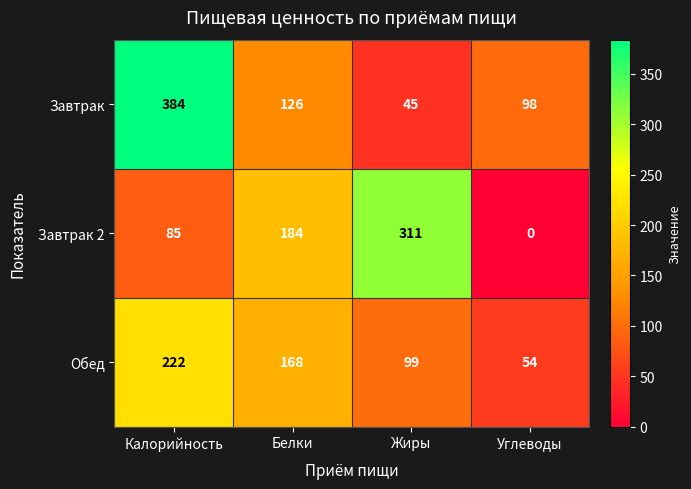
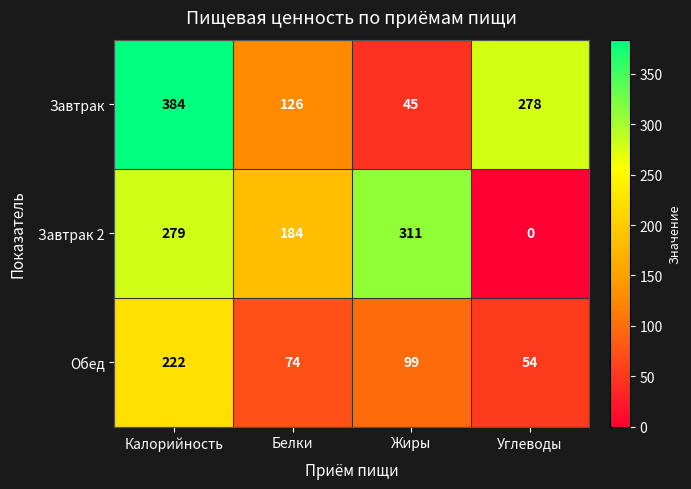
  {
    "Завтрак": {
      "Калорийность": 384,
      "Белки": 126,
      "Жиры": 45,
-     "Углеводы": 98
+     "Углеводы": 278
    },
    "Завтрак 2": {
-     "Калорийность": 85,
+     "Калорийность": 279,
      "Белки": 184,
      "Жиры": 311,
      "Углеводы": 0
    },
    "Обед": {
      "Калорийность": 222,
-     "Белки": 168,
+     "Белки": 74,
      "Жиры": 99,
      "Углеводы": 54
    }
  }
